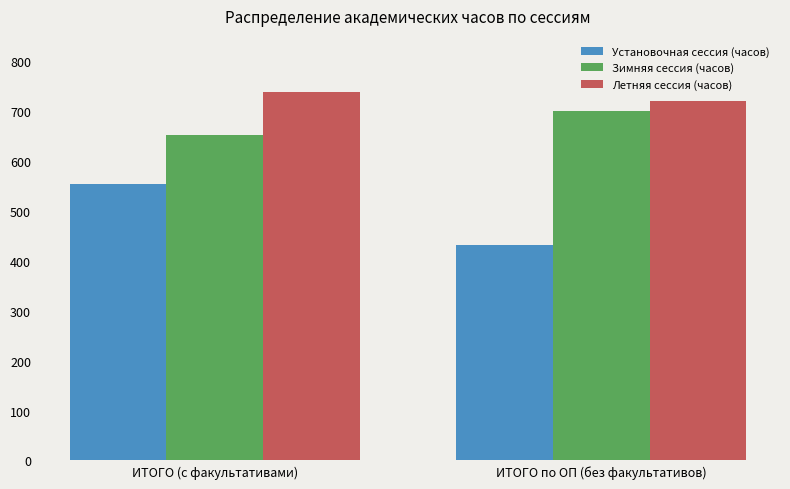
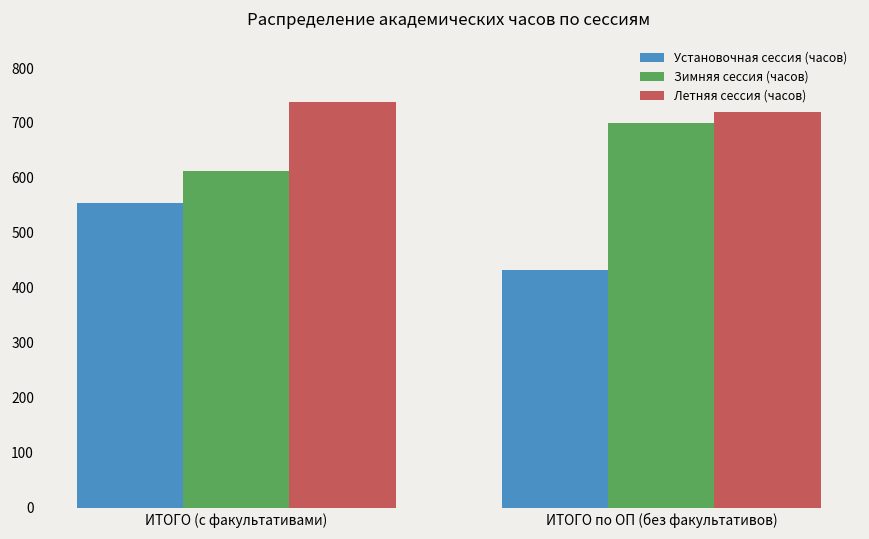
  {
    "Установочная сессия (часов)": {
      "ИТОГО (с факультативами)": 550,
      "ИТОГО по ОП (без факультативов)": 430
    },
    "Зимняя сессия (часов)": {
-     "ИТОГО (с факультативами)": 650,
+     "ИТОГО (с факультативами)": 610,
      "ИТОГО по ОП (без факультативов)": 700
    },
    "Летняя сессия (часов)": {
      "ИТОГО (с факультативами)": 740,
      "ИТОГО по ОП (без факультативов)": 720
    }
  }
